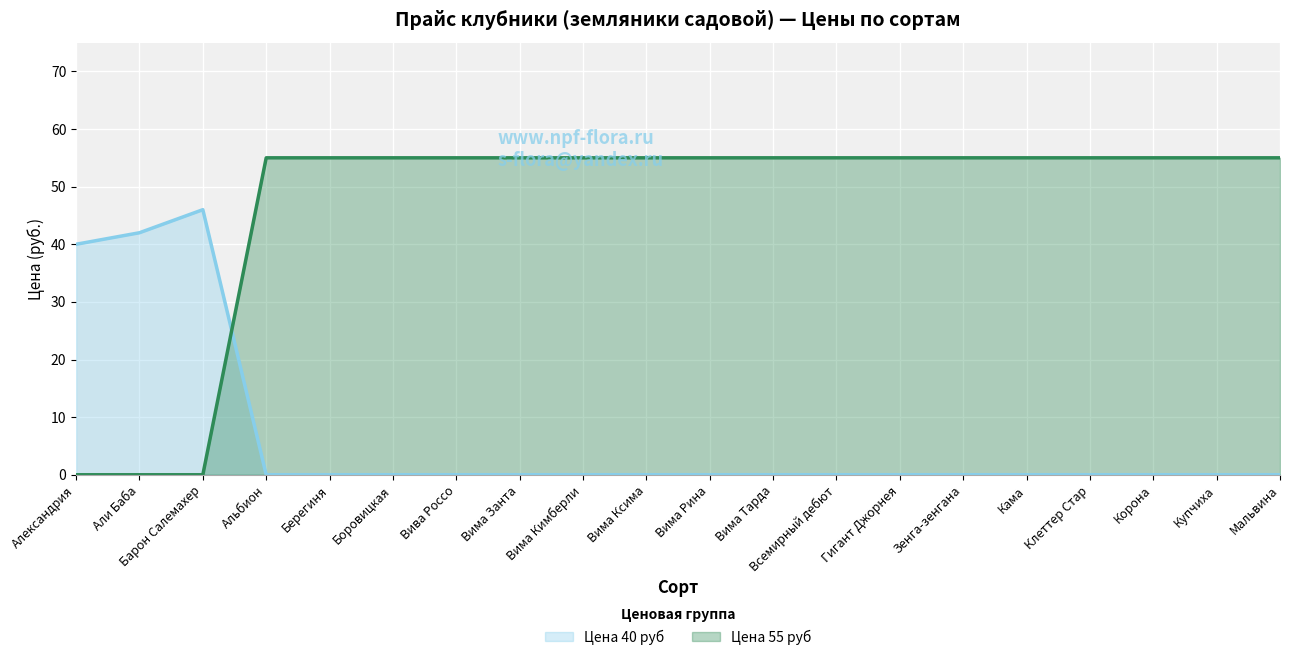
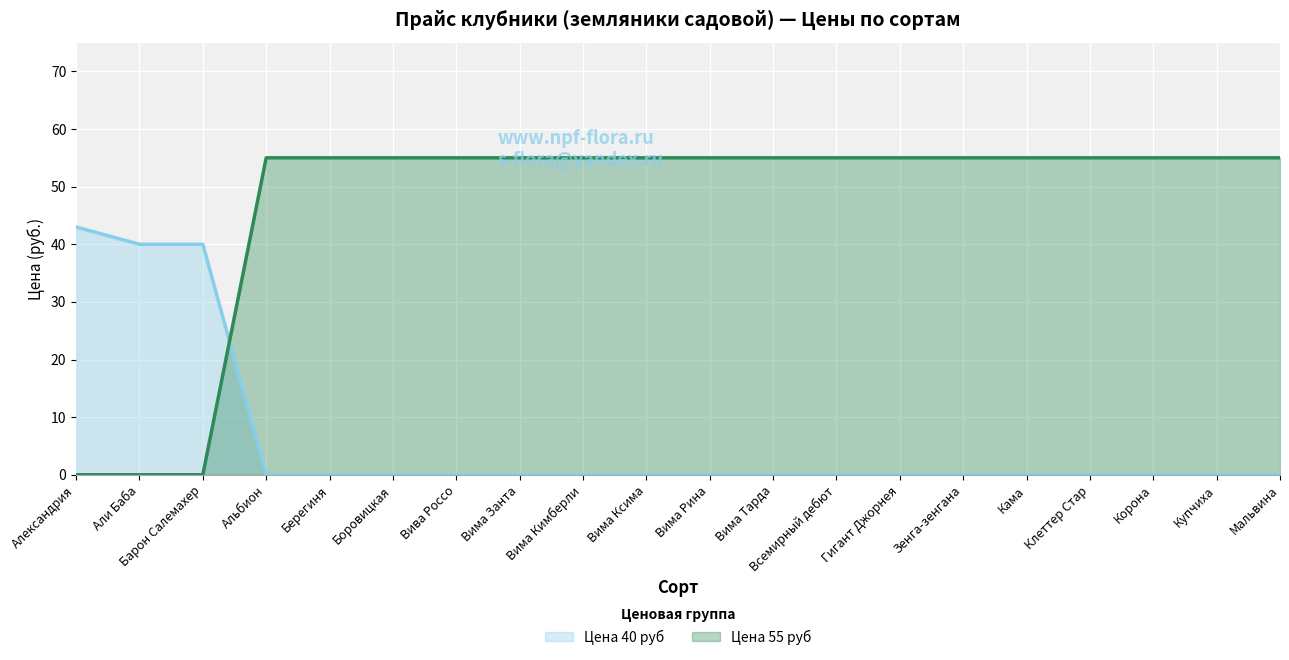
  {
    "Цена 40 руб": {
-     "Александрия": 40,
-     "Али Баба": 42,
-     "Барон Салемахер": 46,
+     "Александрия": 43,
+     "Али Баба": 40,
+     "Барон Салемахер": 40,
      "Альбион": 0,
      "Берегиня": 0,
      "Боровицкая": 0,
      "Вива Россо": 0,
      "Вима Занта": 0,
      "Вима Кимберли": 0,
      "Вима Ксима": 0,
      "Вима Рина": 0,
      "Вима Тарда": 0,
      "Всемирный дебют": 0,
      "Гигант Джорнея": 0,
      "Зенга-зенгана": 0,
      "Кама": 0,
      "Клеттер Стар": 0,
      "Корона": 0,
      "Купчиха": 0,
      "Мальвина": 0
    },
    "Цена 55 руб": {
      "Александрия": 0,
      "Али Баба": 0,
      "Барон Салемахер": 0,
      "Альбион": 55,
      "Берегиня": 55,
      "Боровицкая": 55,
      "Вива Россо": 55,
      "Вима Занта": 55,
      "Вима Кимберли": 55,
      "Вима Ксима": 55,
      "Вима Рина": 55,
      "Вима Тарда": 55,
      "Всемирный дебют": 55,
      "Гигант Джорнея": 55,
      "Зенга-зенгана": 55,
      "Кама": 55,
      "Клеттер Стар": 55,
      "Корона": 55,
      "Купчиха": 55,
      "Мальвина": 55
    }
  }
